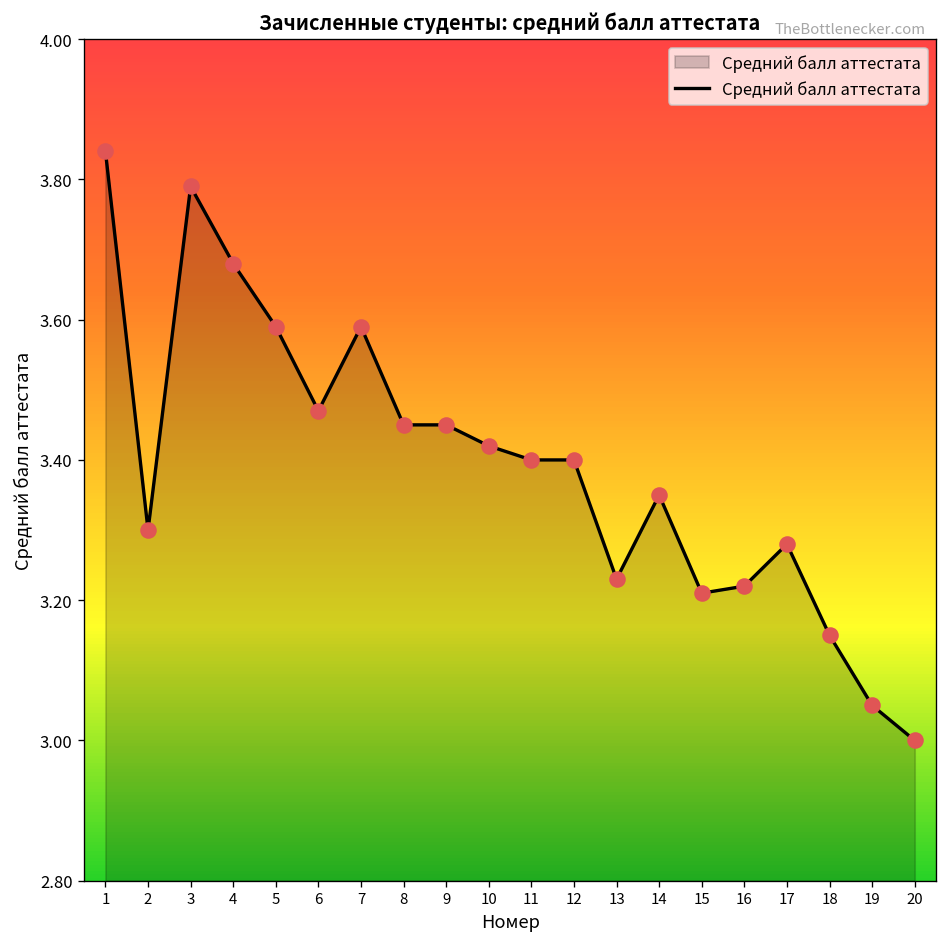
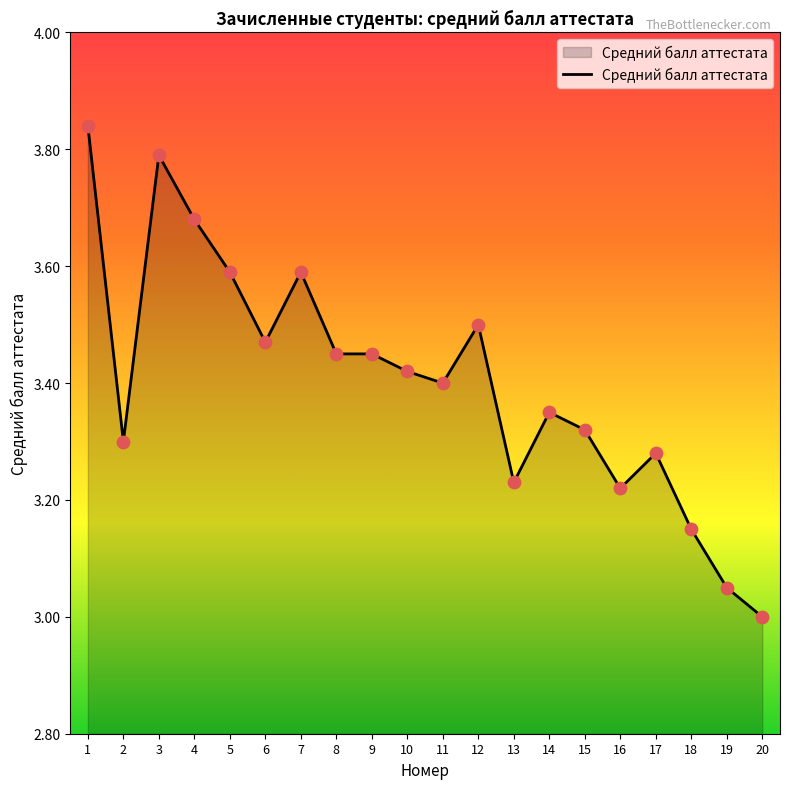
  {
    "1": 3.84,
    "2": 3.30,
    "3": 3.79,
    "4": 3.68,
    "5": 3.59,
    "6": 3.47,
    "7": 3.59,
    "8": 3.45,
    "9": 3.45,
    "10": 3.42,
    "11": 3.40,
-   "12": 3.4,
+   "12": 3.5,
    "13": 3.23,
    "14": 3.35,
-   "15": 3.21,
+   "15": 3.32,
    "16": 3.22,
    "17": 3.28,
    "18": 3.15,
    "19": 3.05,
    "20": 3.00
  }
